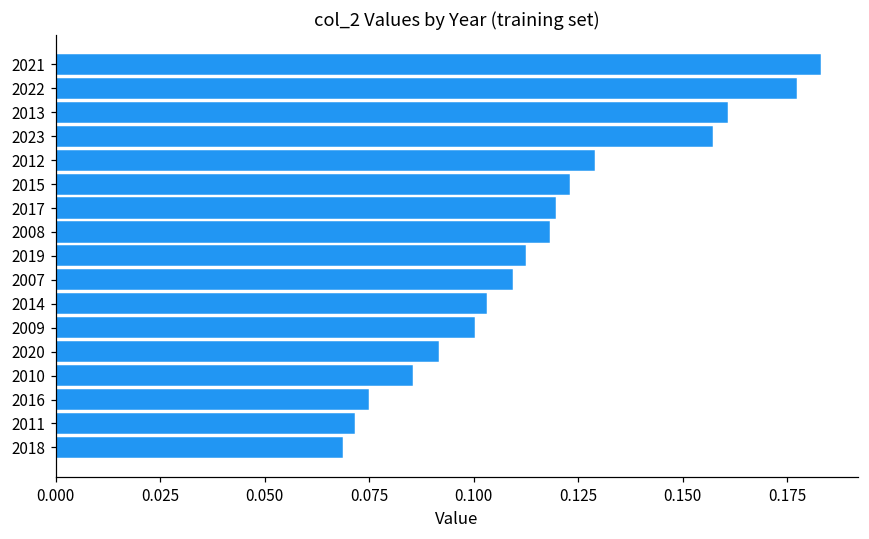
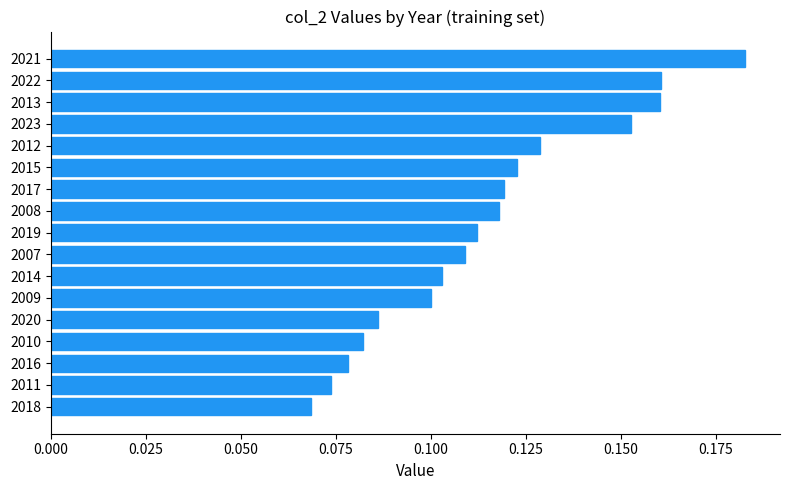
  {
    "2021": 0.183,
-   "2022": 0.177,
+   "2022": 0.161,
    "2013": 0.160,
-   "2023": 0.157,
+   "2023": 0.153,
    "2012": 0.129,
    "2015": 0.123,
    "2017": 0.119,
    "2008": 0.118,
    "2019": 0.112,
    "2007": 0.109,
    "2014": 0.103,
    "2009": 0.100,
-   "2020": 0.091,
-   "2010": 0.085,
-   "2016": 0.075,
-   "2011": 0.071,
+   "2020": 0.086,
+   "2010": 0.082,
+   "2016": 0.078,
+   "2011": 0.074,
    "2018": 0.068
  }
